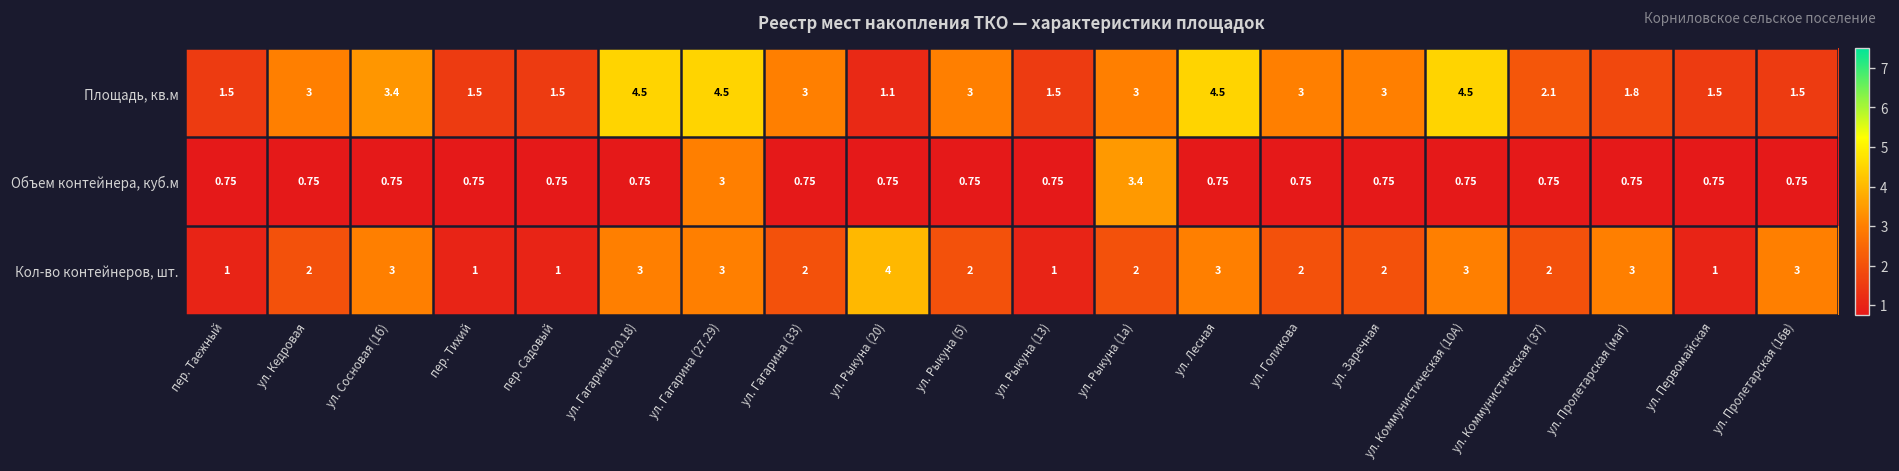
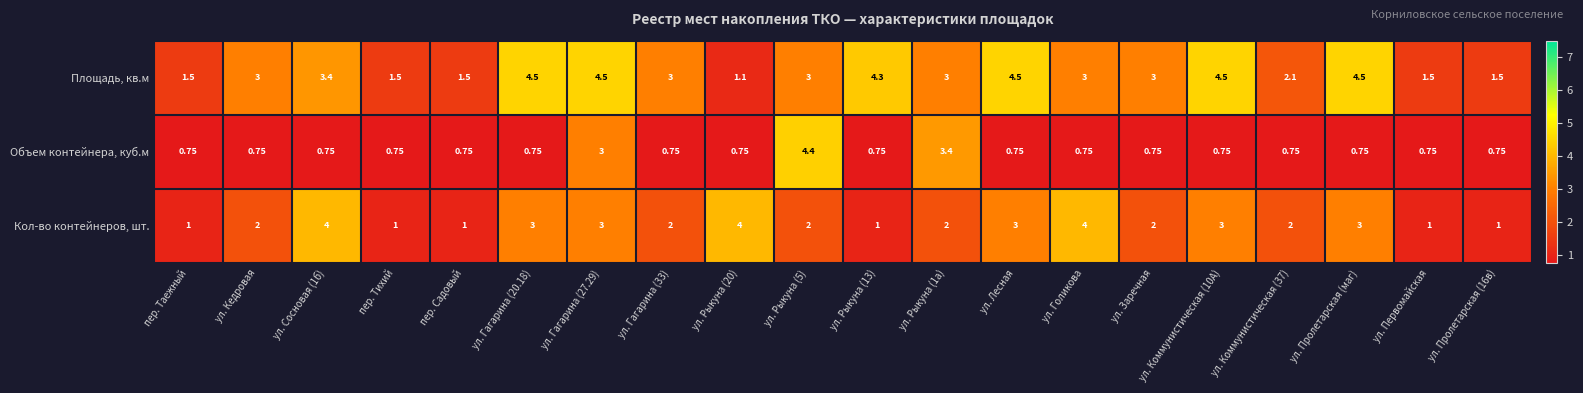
  {
    "Площадь, кв.м": {
      "пер. Таежный": 1.5,
      "ул. Кедровая": 3,
      "ул. Сосновая (1б)": 3.4,
      "пер. Тихий": 1.5,
      "пер. Садовый": 1.5,
      "ул. Гагарина (20.18)": 4.5,
      "ул. Гагарина (27.29)": 4.5,
      "ул. Гагарина (33)": 3,
      "ул. Рыкуна (20)": 1.1,
      "ул. Рыкуна (5)": 3,
-     "ул. Рыкуна (13)": 1.5,
+     "ул. Рыкуна (13)": 4.3,
      "ул. Рыкуна (1а)": 3,
      "ул. Лесная": 4.5,
      "ул. Голикова": 3,
      "ул. Заречная": 3,
      "ул. Коммунистическая (10А)": 4.5,
      "ул. Коммунистическая (37)": 2.1,
-     "ул. Пролетарская (маг)": 1.8,
+     "ул. Пролетарская (маг)": 4.5,
      "ул. Первомайская": 1.5,
      "ул. Пролетарская (16в)": 1.5
    },
    "Объем контейнера, куб.м": {
      "пер. Таежный": 0.75,
      "ул. Кедровая": 0.75,
      "ул. Сосновая (1б)": 0.75,
      "пер. Тихий": 0.75,
      "пер. Садовый": 0.75,
      "ул. Гагарина (20.18)": 0.75,
      "ул. Гагарина (27.29)": 3,
      "ул. Гагарина (33)": 0.75,
      "ул. Рыкуна (20)": 0.75,
-     "ул. Рыкуна (5)": 0.75,
+     "ул. Рыкуна (5)": 4.4,
      "ул. Рыкуна (13)": 0.75,
      "ул. Рыкуна (1а)": 3.4,
      "ул. Лесная": 0.75,
      "ул. Голикова": 0.75,
      "ул. Заречная": 0.75,
      "ул. Коммунистическая (10А)": 0.75,
      "ул. Коммунистическая (37)": 0.75,
      "ул. Пролетарская (маг)": 0.75,
      "ул. Первомайская": 0.75,
      "ул. Пролетарская (16в)": 0.75
    },
    "Кол-во контейнеров, шт.": {
      "пер. Таежный": 1,
      "ул. Кедровая": 2,
-     "ул. Сосновая (1б)": 3,
+     "ул. Сосновая (1б)": 4,
      "пер. Тихий": 1,
      "пер. Садовый": 1,
      "ул. Гагарина (20.18)": 3,
      "ул. Гагарина (27.29)": 3,
      "ул. Гагарина (33)": 2,
      "ул. Рыкуна (20)": 4,
      "ул. Рыкуна (5)": 2,
      "ул. Рыкуна (13)": 1,
      "ул. Рыкуна (1а)": 2,
      "ул. Лесная": 3,
-     "ул. Голикова": 2,
+     "ул. Голикова": 4,
      "ул. Заречная": 2,
      "ул. Коммунистическая (10А)": 3,
      "ул. Коммунистическая (37)": 2,
      "ул. Пролетарская (маг)": 3,
      "ул. Первомайская": 1,
-     "ул. Пролетарская (16в)": 3
+     "ул. Пролетарская (16в)": 1
    }
  }
